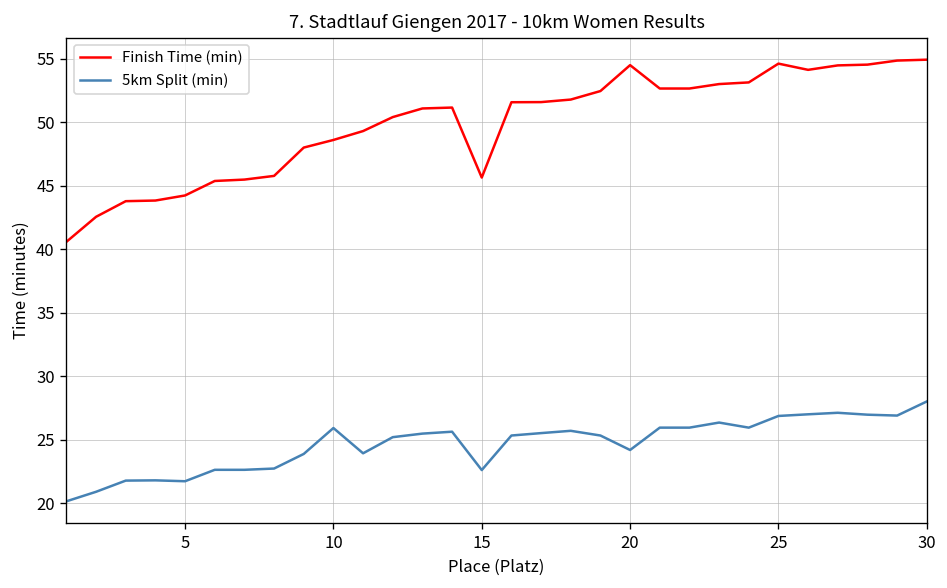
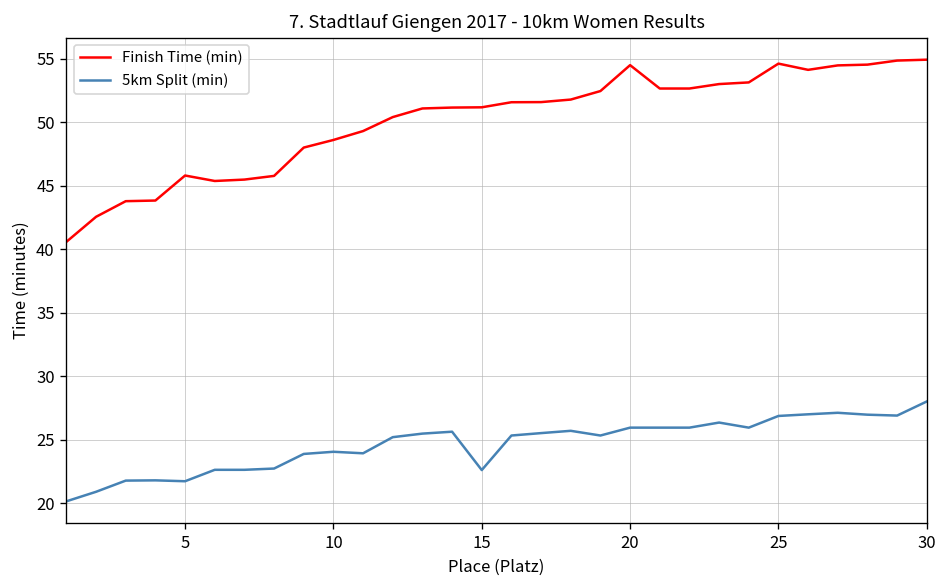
  {
    "Finish Time (min)": {
-     "5": 44.2,
+     "5": 45.8,
      "10": 48.6,
-     "15": 45.6,
+     "15": 51.2,
      "20": 54.5,
      "25": 54.6,
      "30": 54.9
    },
    "5km Split (min)": {
      "5": 21.7,
-     "10": 25.9,
+     "10": 24.1,
      "15": 22.6,
-     "20": 24.2,
+     "20": 26.0,
      "25": 26.9,
      "30": 28.0
    }
  }
